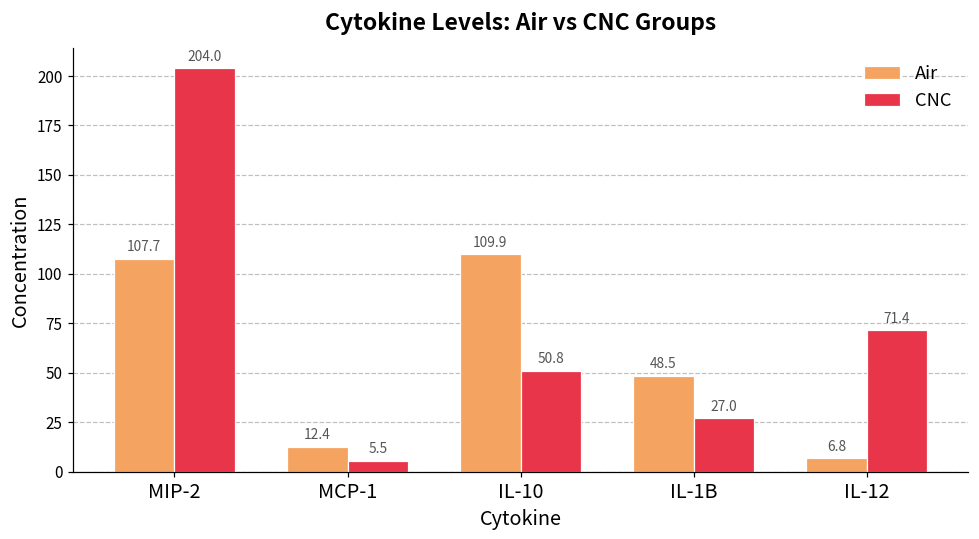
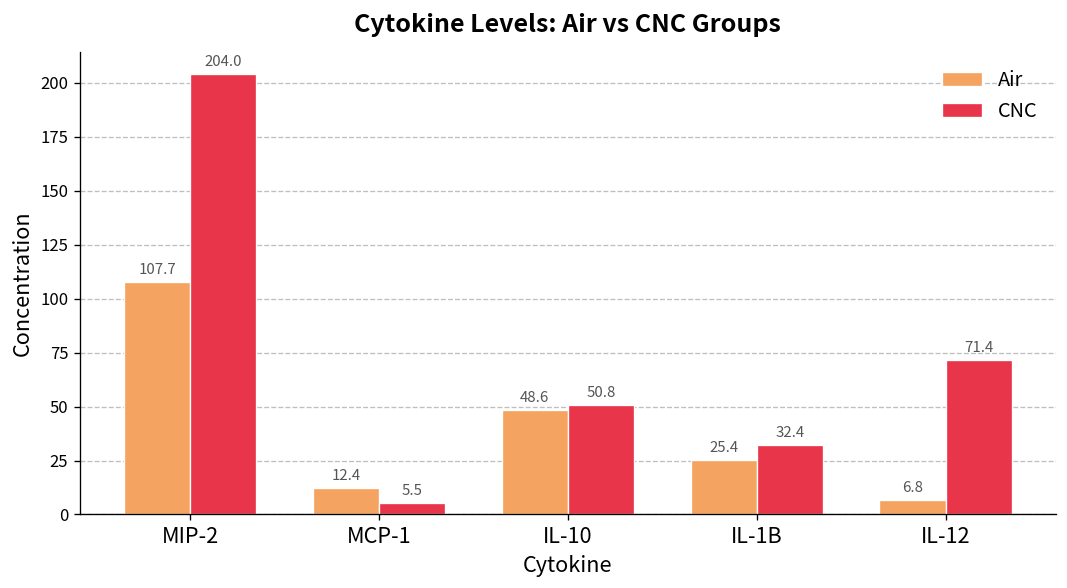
  {
    "Air": {
      "MIP-2": 107.7,
      "MCP-1": 12.4,
-     "IL-10": 109.9,
-     "IL-1B": 48.5,
+     "IL-10": 48.6,
+     "IL-1B": 25.4,
      "IL-12": 6.8
    },
    "CNC": {
      "MIP-2": 204.0,
      "MCP-1": 5.5,
      "IL-10": 50.8,
-     "IL-1B": 27.0,
+     "IL-1B": 32.4,
      "IL-12": 71.4
    }
  }
